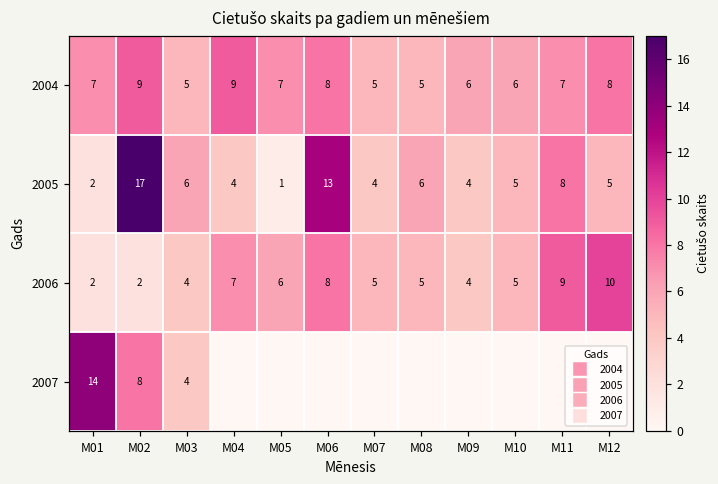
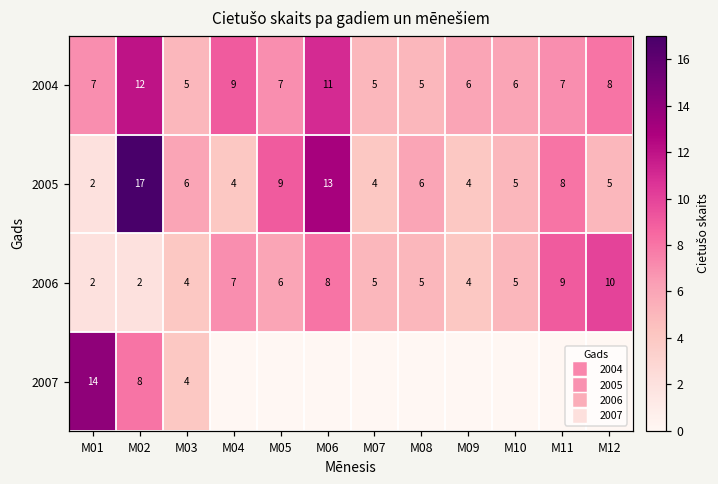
  {
    "2004": {
      "M01": 7,
-     "M02": 9,
+     "M02": 12,
      "M03": 5,
      "M04": 9,
      "M05": 7,
-     "M06": 8,
+     "M06": 11,
      "M07": 5,
      "M08": 5,
      "M09": 6,
      "M10": 6,
      "M11": 7,
      "M12": 8
    },
    "2005": {
      "M01": 2,
      "M02": 17,
      "M03": 6,
      "M04": 4,
-     "M05": 1,
+     "M05": 9,
      "M06": 13,
      "M07": 4,
      "M08": 6,
      "M09": 4,
      "M10": 5,
      "M11": 8,
      "M12": 5
    },
    "2006": {
      "M01": 2,
      "M02": 2,
      "M03": 4,
      "M04": 7,
      "M05": 6,
      "M06": 8,
      "M07": 5,
      "M08": 5,
      "M09": 4,
      "M10": 5,
      "M11": 9,
      "M12": 10
    },
    "2007": {
      "M01": 14,
      "M02": 8,
      "M03": 4
    }
  }
